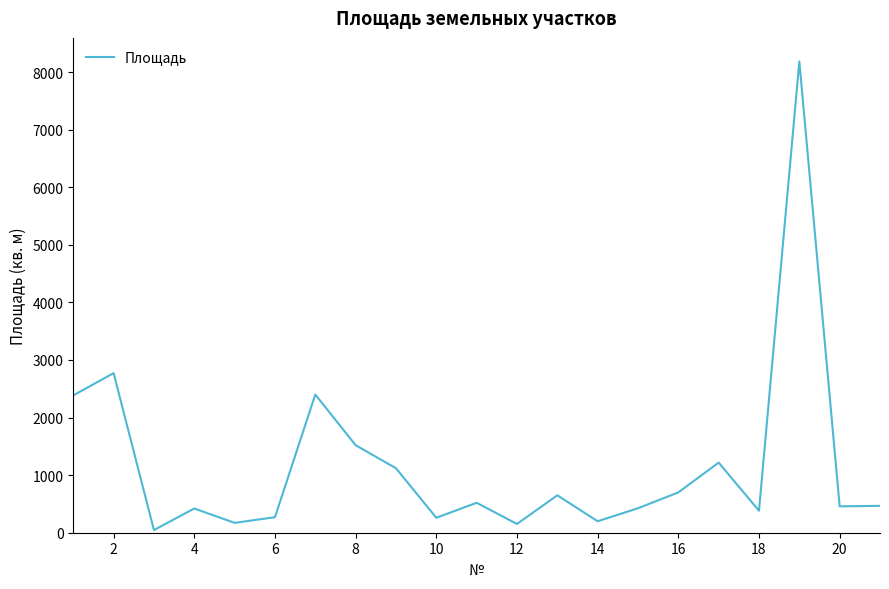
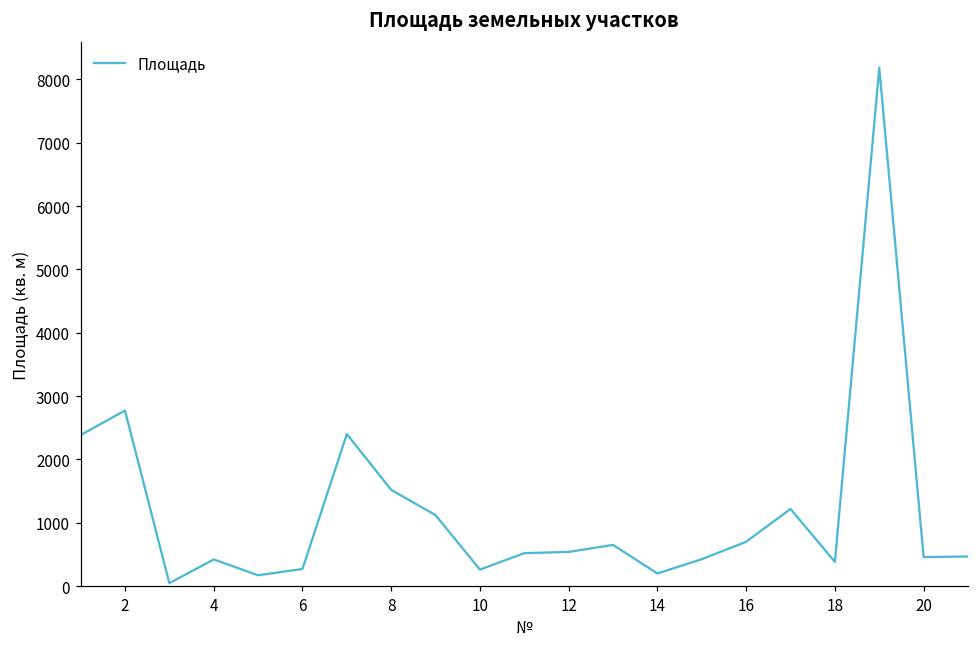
  {
    "2": 2800,
    "4": 400,
    "6": 300,
    "8": 1500,
    "10": 300,
-   "12": 200,
+   "12": 500,
    "14": 200,
    "16": 700,
    "18": 400,
    "20": 500
  }
